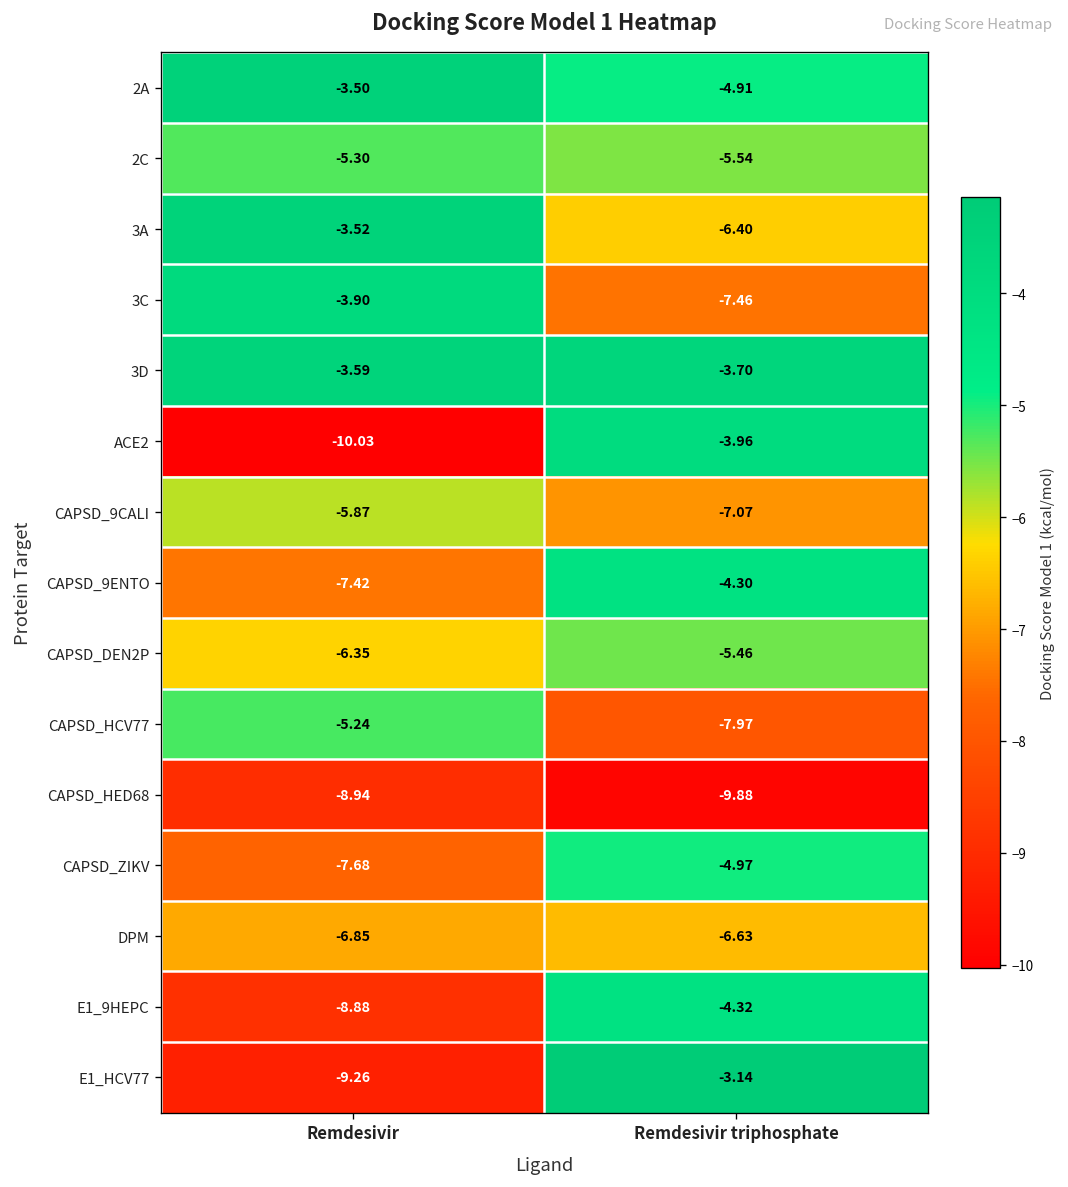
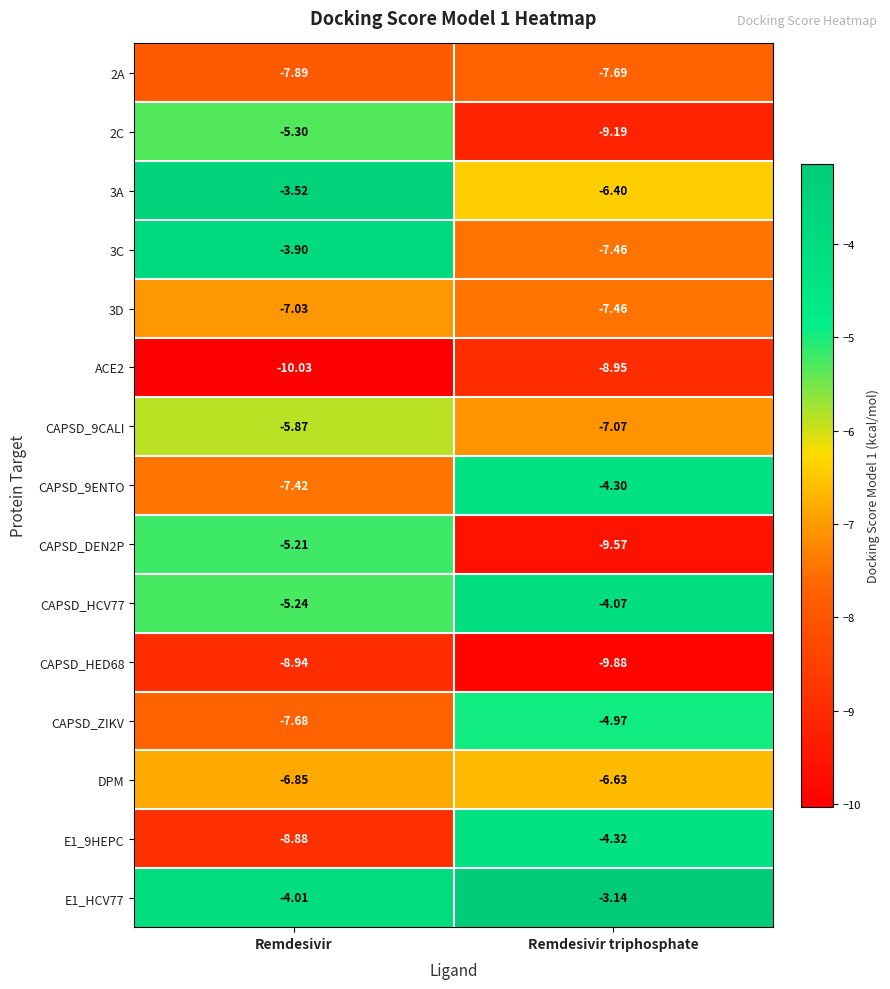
  {
    "2A": {
-     "Remdesivir": -3.50,
-     "Remdesivir triphosphate": -4.91
+     "Remdesivir": -7.89,
+     "Remdesivir triphosphate": -7.69
    },
    "2C": {
      "Remdesivir": -5.30,
-     "Remdesivir triphosphate": -5.54
+     "Remdesivir triphosphate": -9.19
    },
    "3A": {
      "Remdesivir": -3.52,
      "Remdesivir triphosphate": -6.40
    },
    "3C": {
      "Remdesivir": -3.90,
      "Remdesivir triphosphate": -7.46
    },
    "3D": {
-     "Remdesivir": -3.59,
-     "Remdesivir triphosphate": -3.70
+     "Remdesivir": -7.03,
+     "Remdesivir triphosphate": -7.46
    },
    "ACE2": {
      "Remdesivir": -10.03,
-     "Remdesivir triphosphate": -3.96
+     "Remdesivir triphosphate": -8.95
    },
    "CAPSD_9CALI": {
      "Remdesivir": -5.87,
      "Remdesivir triphosphate": -7.07
    },
    "CAPSD_9ENTO": {
      "Remdesivir": -7.42,
      "Remdesivir triphosphate": -4.30
    },
    "CAPSD_DEN2P": {
-     "Remdesivir": -6.35,
-     "Remdesivir triphosphate": -5.46
+     "Remdesivir": -5.21,
+     "Remdesivir triphosphate": -9.57
    },
    "CAPSD_HCV77": {
      "Remdesivir": -5.24,
-     "Remdesivir triphosphate": -7.97
+     "Remdesivir triphosphate": -4.07
    },
    "CAPSD_HED68": {
      "Remdesivir": -8.94,
      "Remdesivir triphosphate": -9.88
    },
    "CAPSD_ZIKV": {
      "Remdesivir": -7.68,
      "Remdesivir triphosphate": -4.97
    },
    "DPM": {
      "Remdesivir": -6.85,
      "Remdesivir triphosphate": -6.63
    },
    "E1_9HEPC": {
      "Remdesivir": -8.88,
      "Remdesivir triphosphate": -4.32
    },
    "E1_HCV77": {
-     "Remdesivir": -9.26,
+     "Remdesivir": -4.01,
      "Remdesivir triphosphate": -3.14
    }
  }
